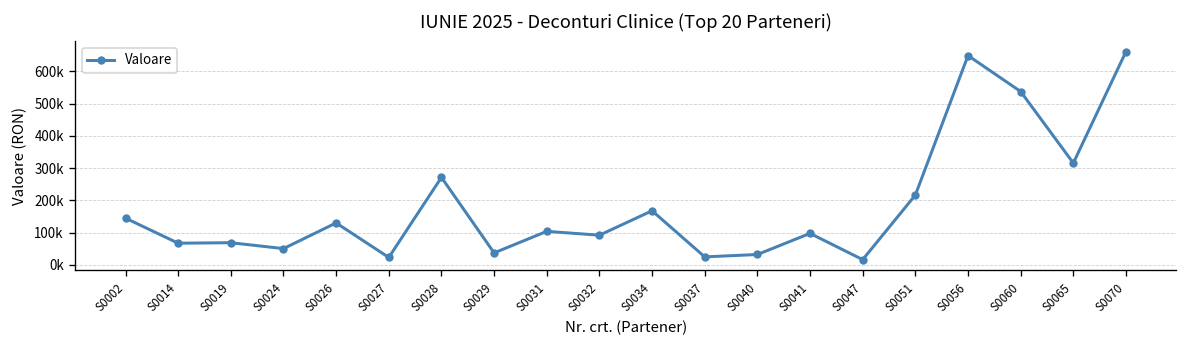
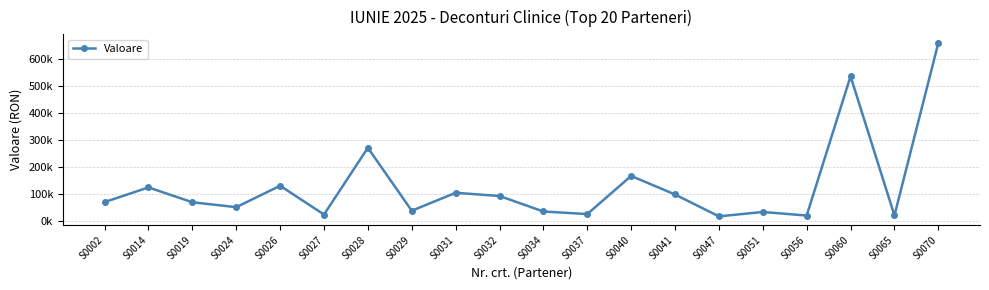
  {
-   "S0002": 150000,
-   "S0014": 70000,
+   "S0002": 70000,
+   "S0014": 120000,
    "S0019": 70000,
    "S0024": 50000,
    "S0026": 130000,
    "S0027": 20000,
    "S0028": 270000,
    "S0029": 40000,
    "S0031": 100000,
    "S0032": 90000,
-   "S0034": 170000,
+   "S0034": 30000,
    "S0037": 20000,
-   "S0040": 30000,
+   "S0040": 170000,
    "S0041": 100000,
    "S0047": 20000,
-   "S0051": 220000,
-   "S0056": 650000,
+   "S0051": 30000,
+   "S0056": 20000,
    "S0060": 540000,
-   "S0065": 320000,
+   "S0065": 20000,
    "S0070": 660000
  }
